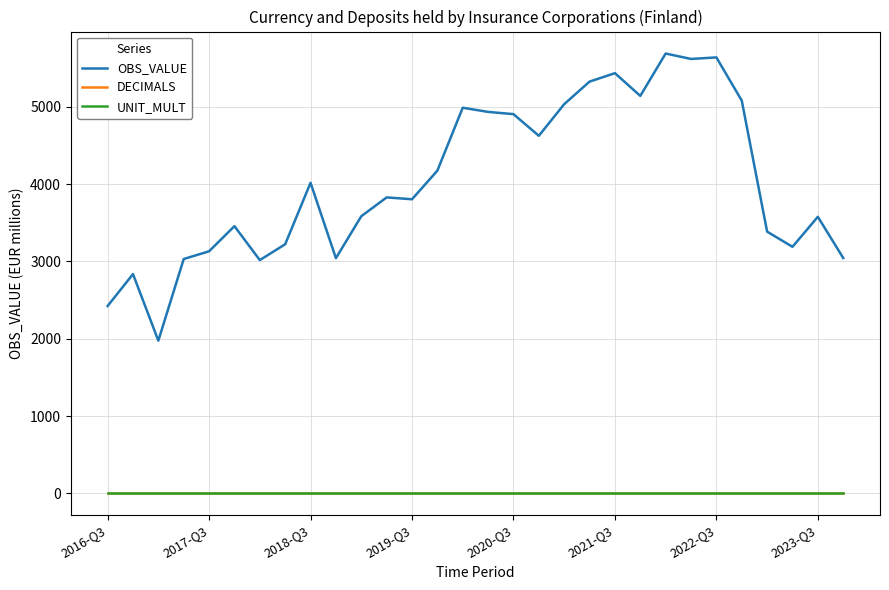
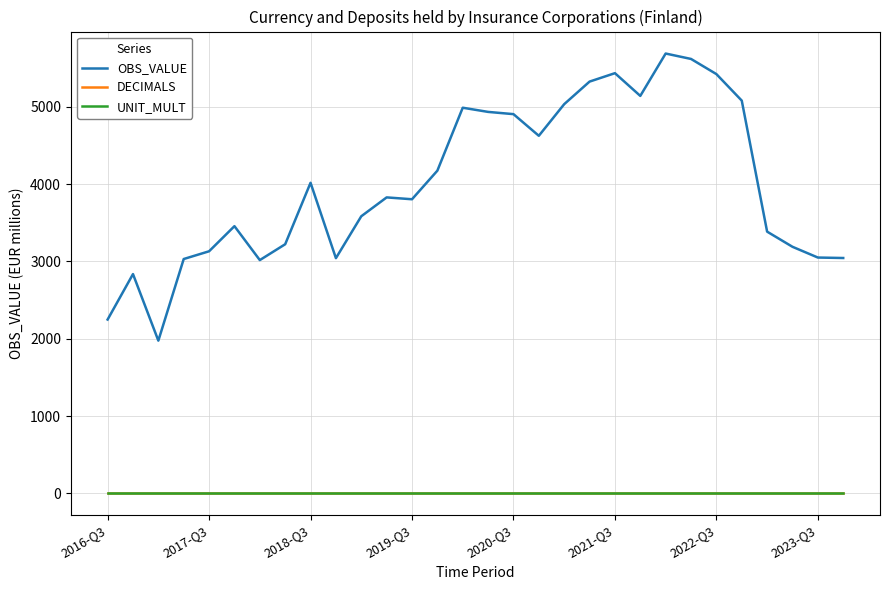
  {
    "OBS_VALUE": {
-     "2016-Q3": 2400,
+     "2016-Q3": 2200,
      "2017-Q3": 3100,
      "2018-Q3": 4000,
      "2019-Q3": 3800,
      "2020-Q3": 4900,
      "2021-Q3": 5400,
-     "2022-Q3": 5600,
-     "2023-Q3": 3600
+     "2022-Q3": 5400,
+     "2023-Q3": 3100
    },
    "UNIT_MULT": {
      "2016-Q3": 0,
      "2017-Q3": 0,
      "2018-Q3": 0,
      "2019-Q3": 0,
      "2020-Q3": 0,
      "2021-Q3": 0,
      "2022-Q3": 0,
      "2023-Q3": 0
    }
  }
